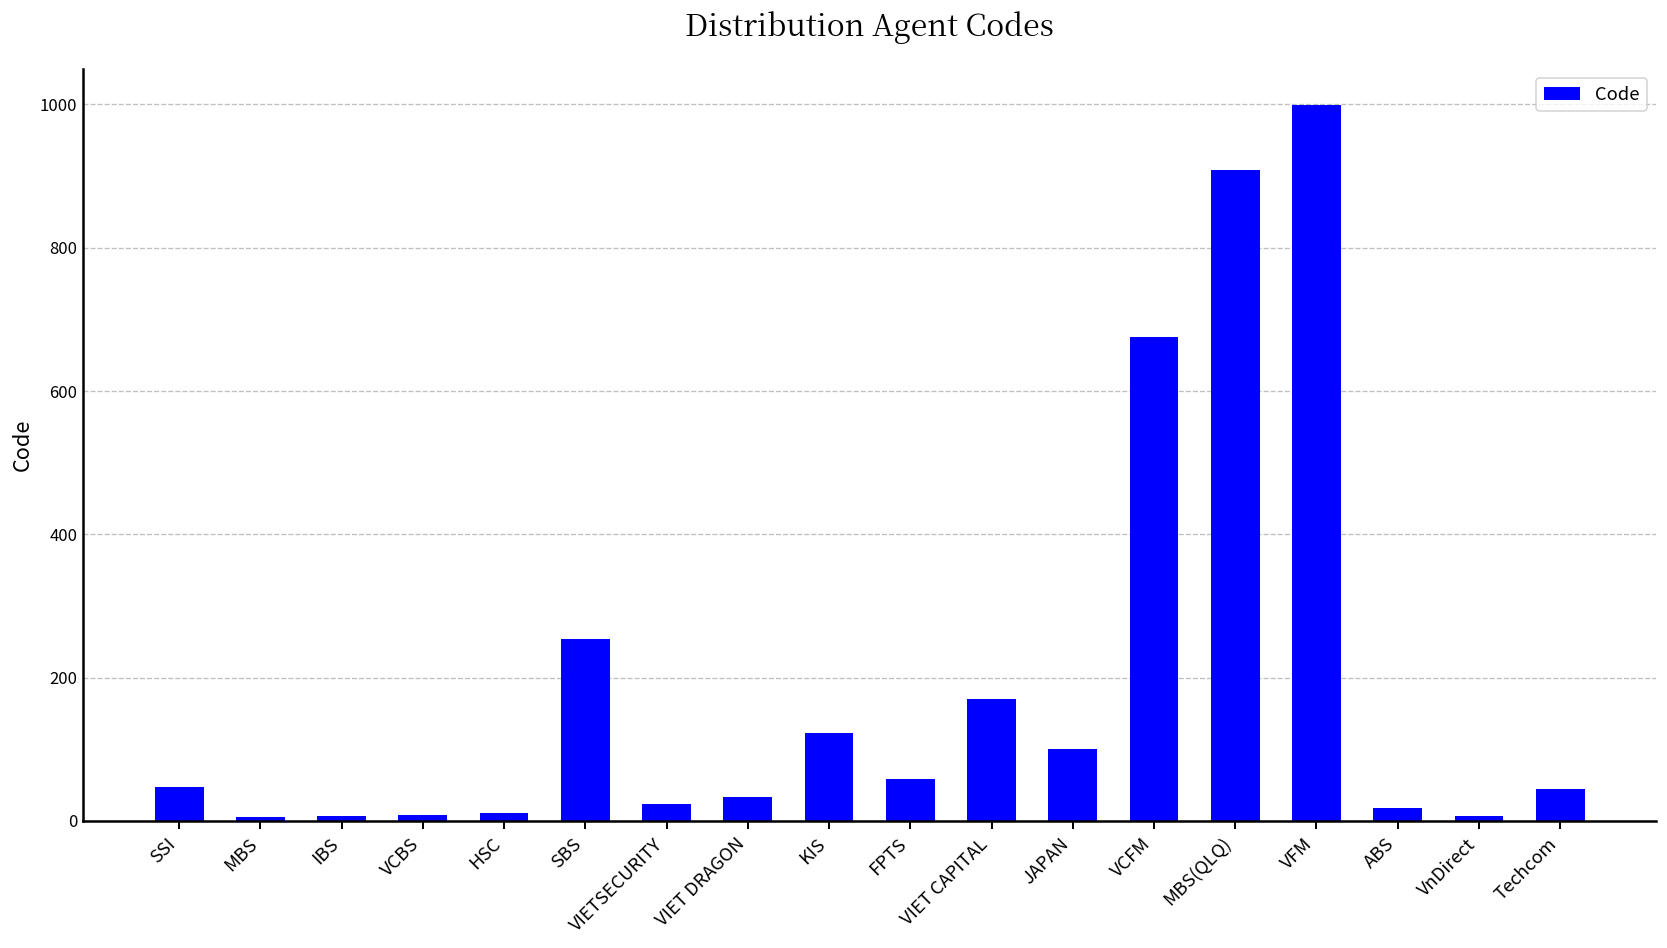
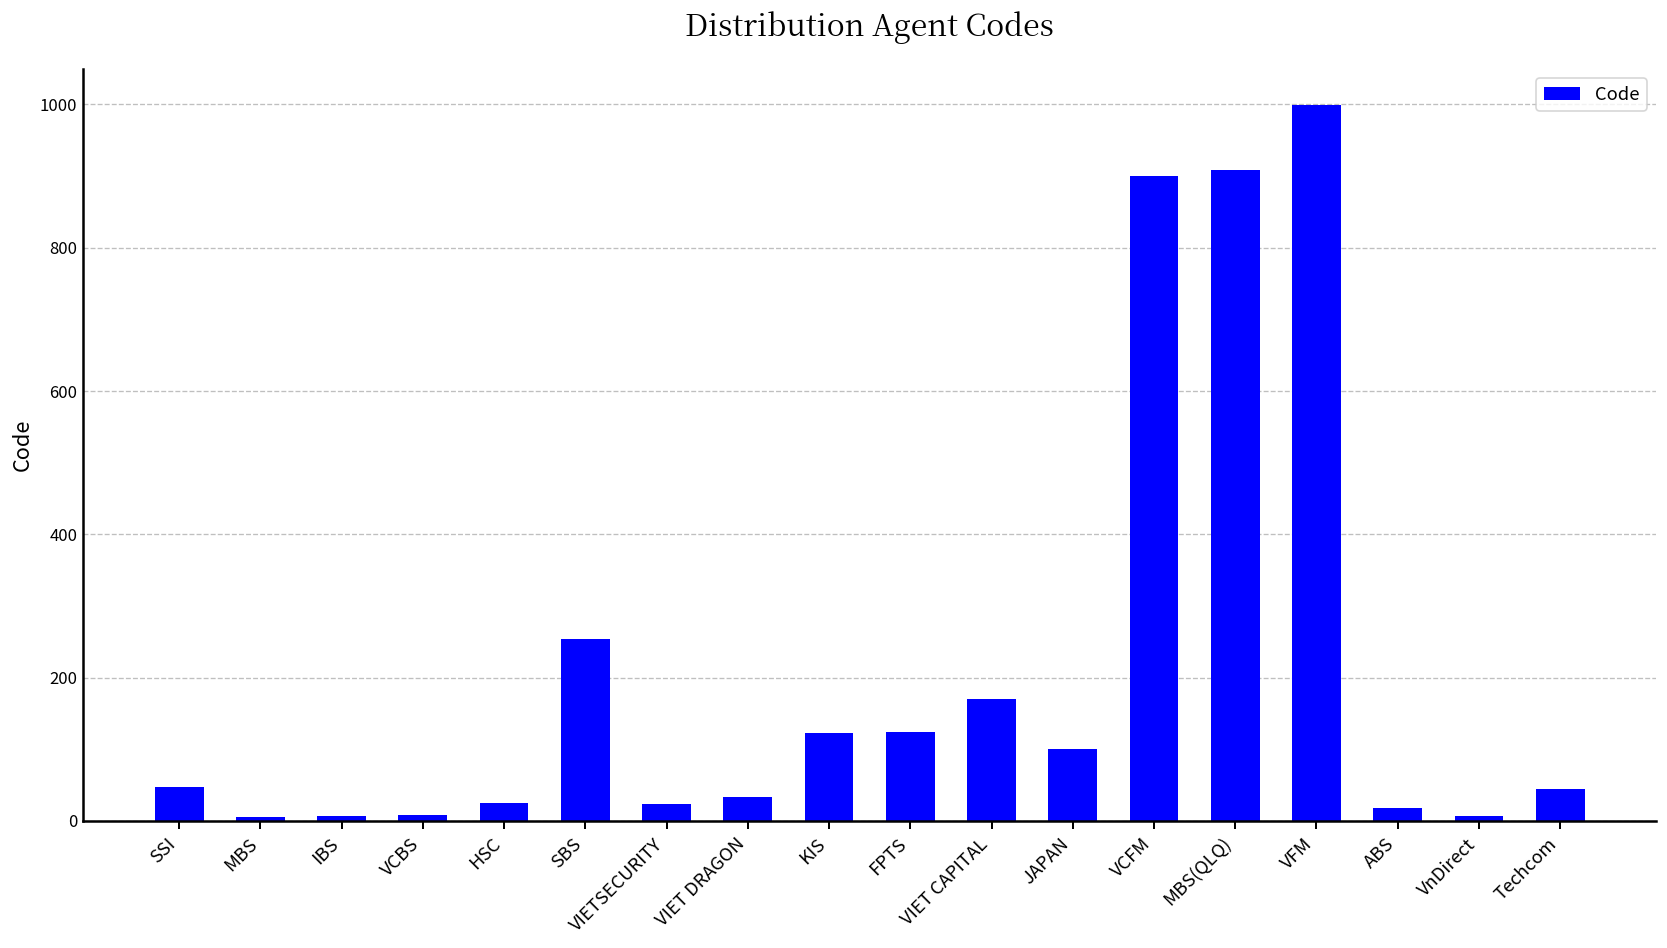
  {
    "SSI": 50,
    "MBS": 10,
    "IBS": 10,
    "VCBS": 10,
-   "HSC": 10,
+   "HSC": 30,
    "SBS": 250,
    "VIETSECURITY": 20,
    "VIET DRAGON": 30,
    "KIS": 120,
-   "FPTS": 60,
+   "FPTS": 120,
    "VIET CAPITAL": 170,
    "JAPAN": 100,
-   "VCFM": 680,
+   "VCFM": 900,
    "MBS(QLQ)": 910,
    "VFM": 1000,
    "ABS": 20,
    "VnDirect": 10,
    "Techcom": 50
  }
